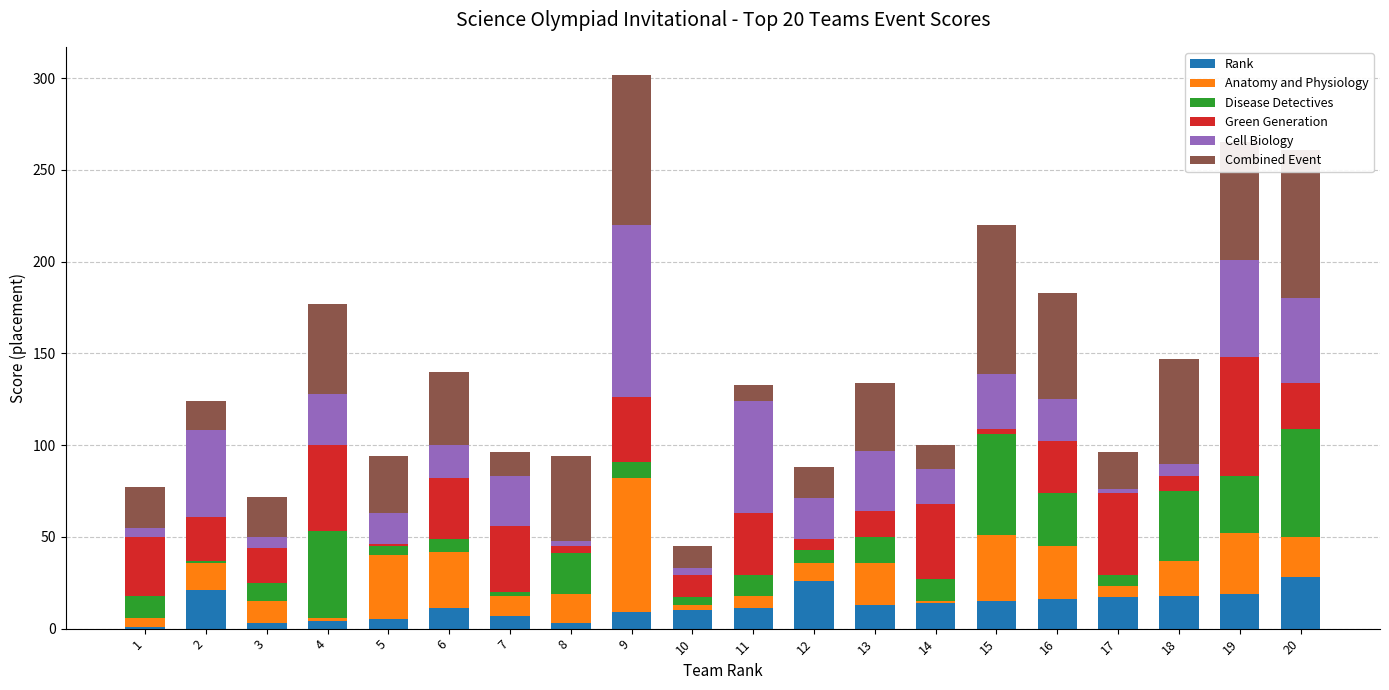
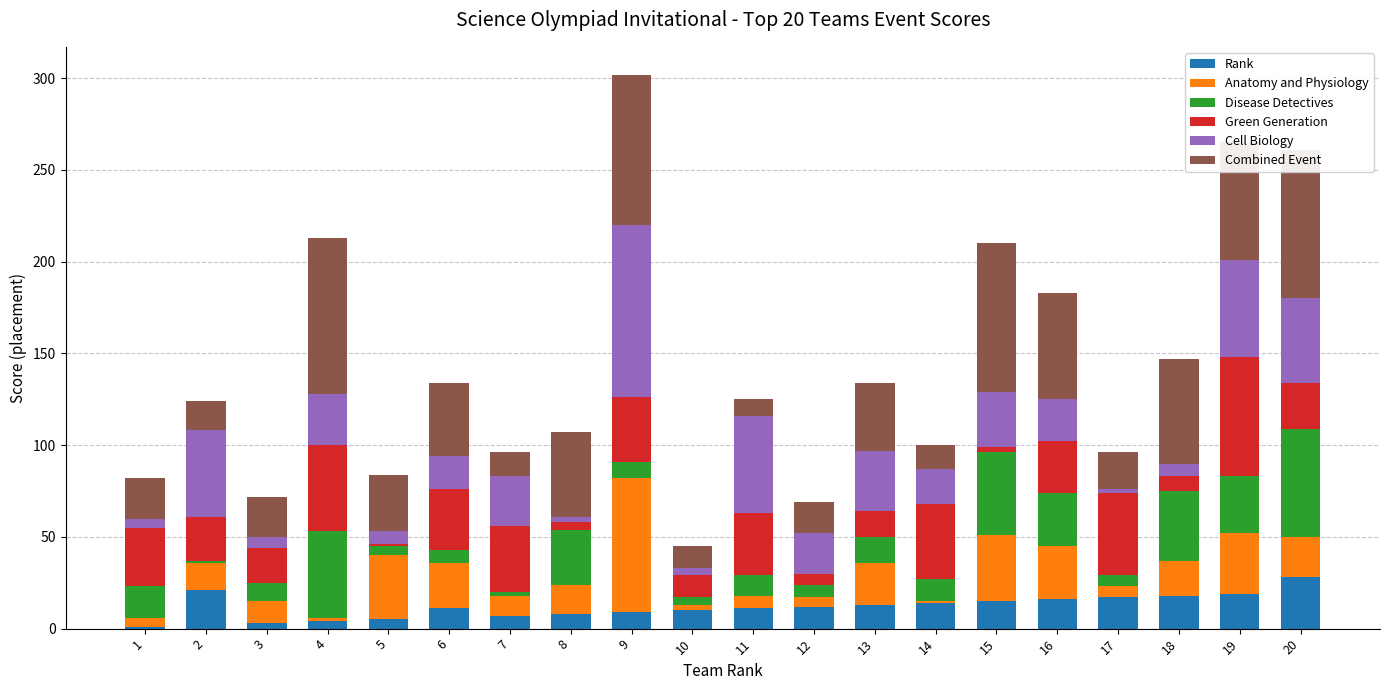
  {
    "Rank": {
      "2": 21,
      "3": 3,
      "4": 4,
      "5": 5,
      "6": 11,
      "7": 7,
-     "8": 3,
+     "8": 8,
      "9": 9,
      "10": 10,
      "11": 11,
-     "12": 26,
+     "12": 12,
      "13": 13,
      "14": 14,
      "15": 15,
      "16": 16,
      "17": 17,
      "18": 18,
      "19": 19,
      "20": 28
    },
    "Anatomy and Physiology": {
      "1": 5,
      "2": 15,
      "3": 12,
      "4": 2,
      "5": 35,
-     "6": 31,
+     "6": 25,
      "7": 11,
      "8": 16,
      "9": 73,
      "10": 3,
      "11": 7,
-     "12": 10,
+     "12": 5,
      "13": 23,
      "15": 36,
      "16": 29,
      "17": 6,
      "18": 19,
      "19": 33,
      "20": 22
    },
    "Disease Detectives": {
-     "1": 12,
+     "1": 17,
      "3": 10,
      "4": 47,
      "5": 5,
      "6": 7,
      "7": 2,
-     "8": 22,
+     "8": 30,
      "9": 9,
      "10": 4,
      "11": 11,
      "12": 7,
      "13": 14,
      "14": 12,
-     "15": 55,
+     "15": 45,
      "16": 29,
      "17": 6,
      "18": 38,
      "19": 31,
      "20": 59
    },
    "Green Generation": {
      "1": 32,
      "2": 24,
      "3": 19,
      "4": 47,
      "6": 33,
      "7": 36,
      "8": 4,
      "9": 35,
      "10": 12,
      "11": 34,
      "12": 6,
      "13": 14,
      "14": 41,
      "15": 3,
      "16": 28,
      "17": 45,
      "18": 8,
      "19": 65,
      "20": 25
    },
    "Cell Biology": {
      "1": 5,
      "2": 47,
      "3": 6,
      "4": 28,
-     "5": 17,
+     "5": 7,
      "6": 18,
      "7": 27,
      "8": 3,
      "9": 94,
      "10": 4,
-     "11": 61,
+     "11": 53,
      "12": 22,
      "13": 33,
      "14": 19,
      "15": 30,
      "16": 23,
      "17": 2,
      "18": 7,
      "19": 53,
      "20": 46
    },
    "Combined Event": {
      "1": 22,
      "2": 16,
      "3": 22,
-     "4": 49,
+     "4": 85,
      "5": 31,
      "6": 40,
      "7": 13,
      "8": 46,
      "9": 82,
      "10": 12,
      "11": 9,
      "12": 17,
      "13": 37,
      "14": 13,
      "15": 81,
      "16": 58,
      "17": 20,
      "18": 57
    }
  }
